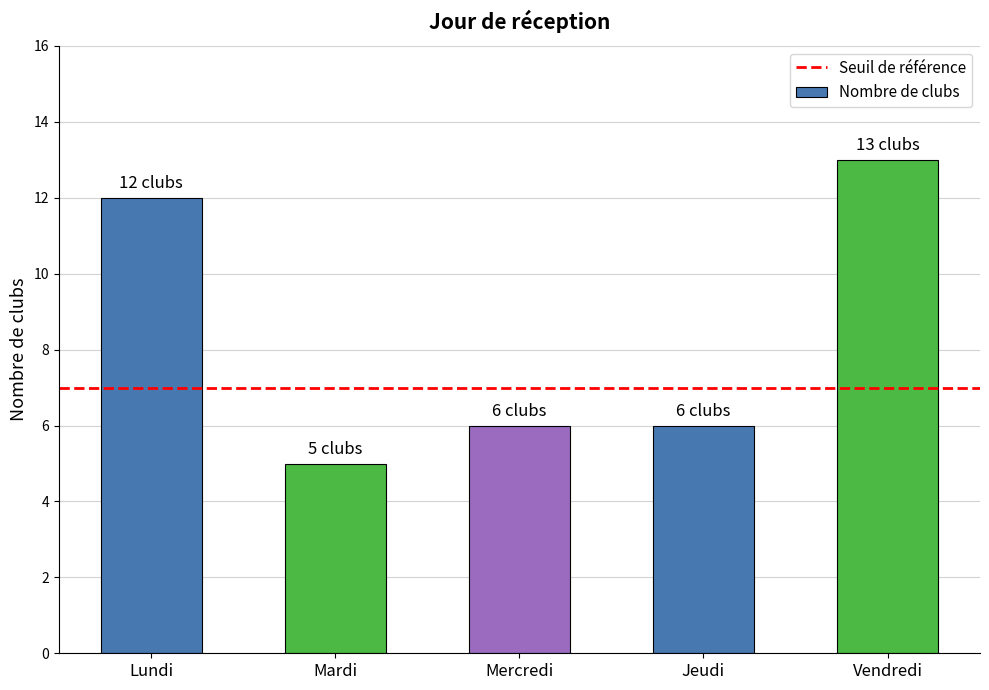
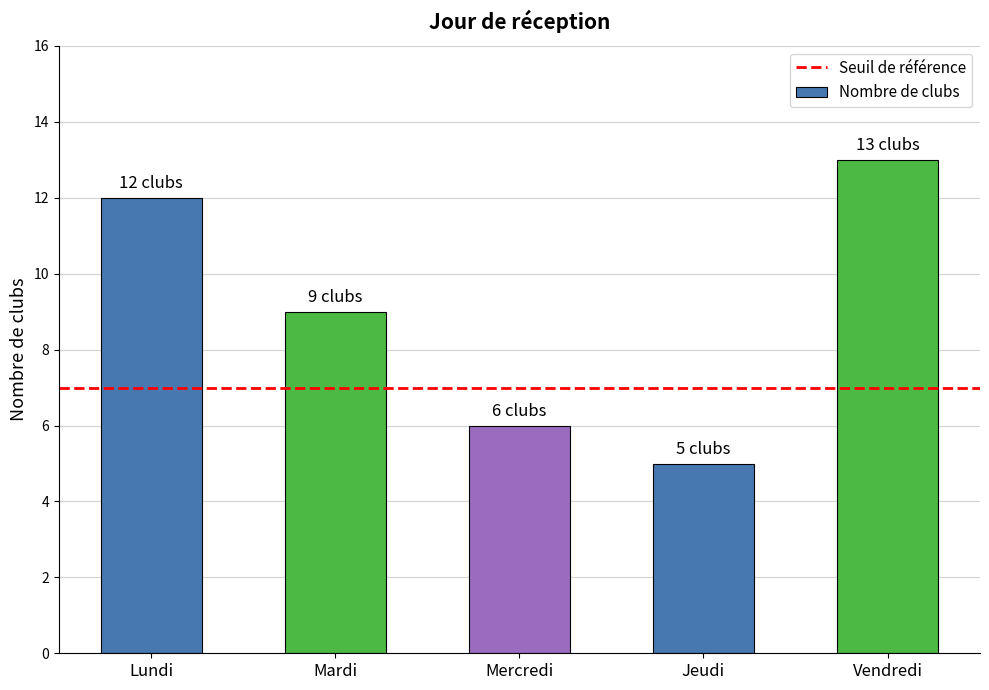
  {
    "Lundi": 12,
-   "Mardi": 5,
+   "Mardi": 9,
    "Mercredi": 6,
-   "Jeudi": 6,
+   "Jeudi": 5,
    "Vendredi": 13
  }
